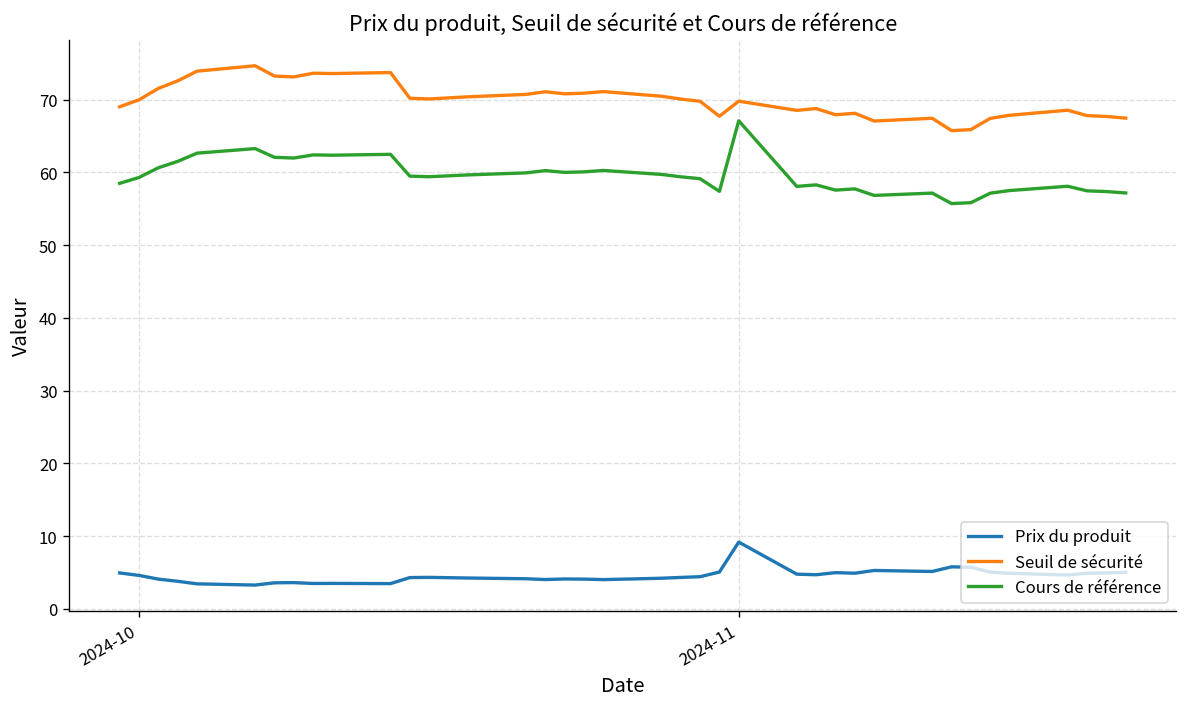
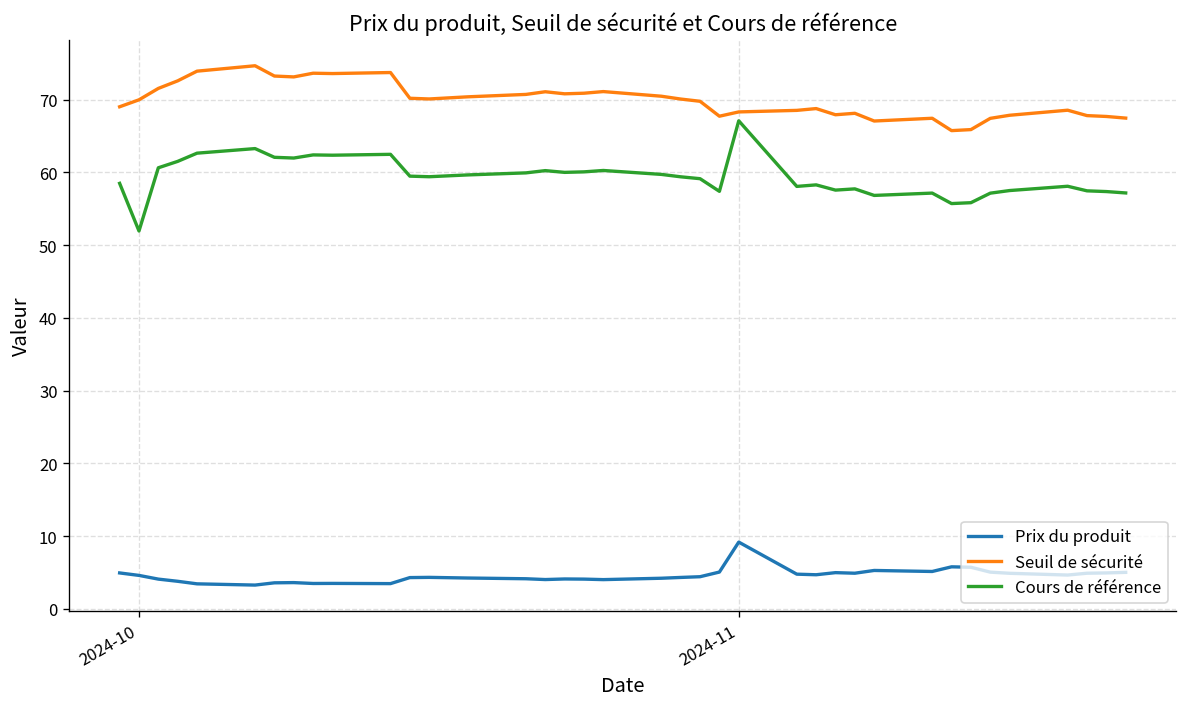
  {
    "Prix du produit": {
      "2024-10": 5,
      "2024-11": 9
    },
    "Seuil de sécurité": {
      "2024-10": 70,
-     "2024-11": 70
+     "2024-11": 68
    },
    "Cours de référence": {
-     "2024-10": 59,
+     "2024-10": 52,
      "2024-11": 67
    }
  }
